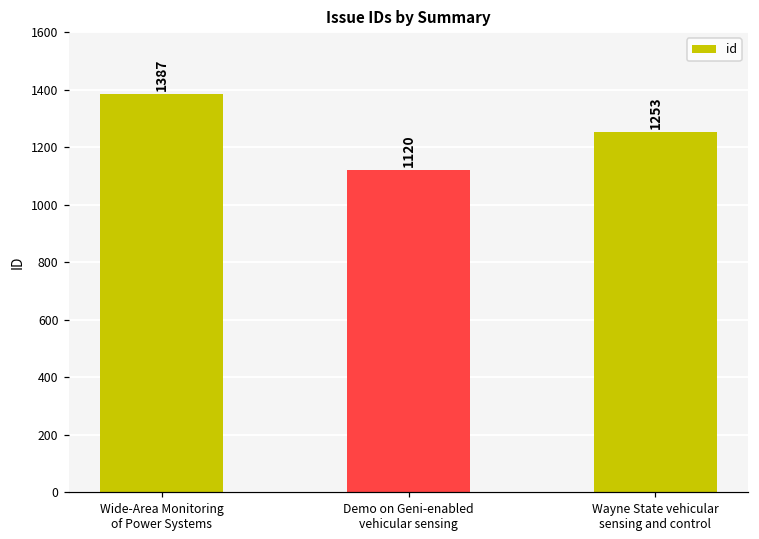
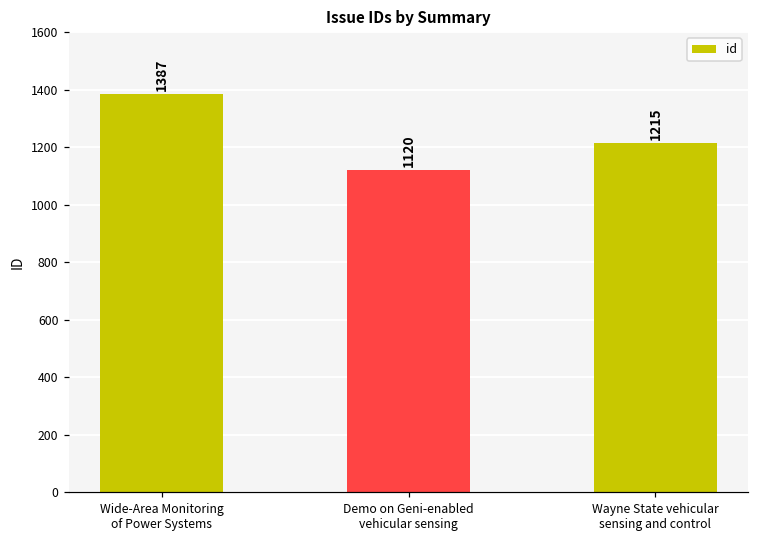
  {
    "Wide-Area Monitoring of Power Systems": 1387,
    "Demo on Geni-enabled vehicular sensing": 1120,
-   "Wayne State vehicular sensing and control": 1253
+   "Wayne State vehicular sensing and control": 1215
  }
